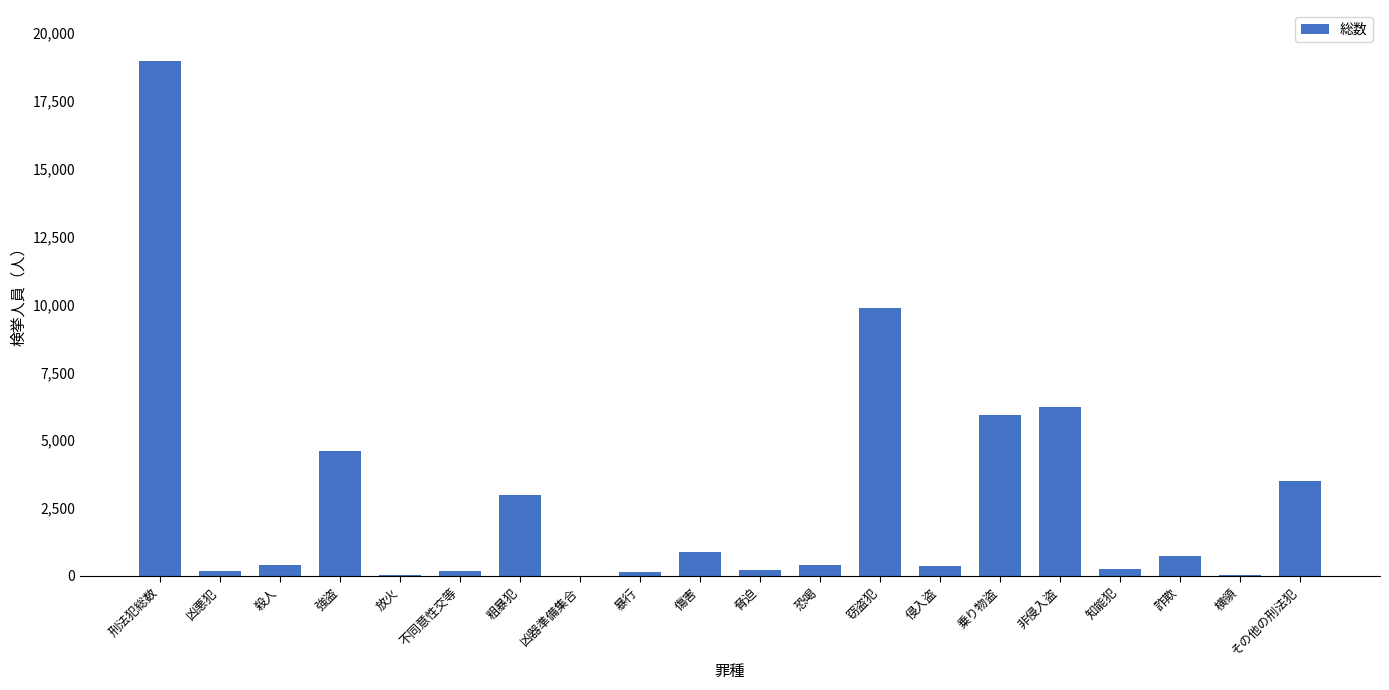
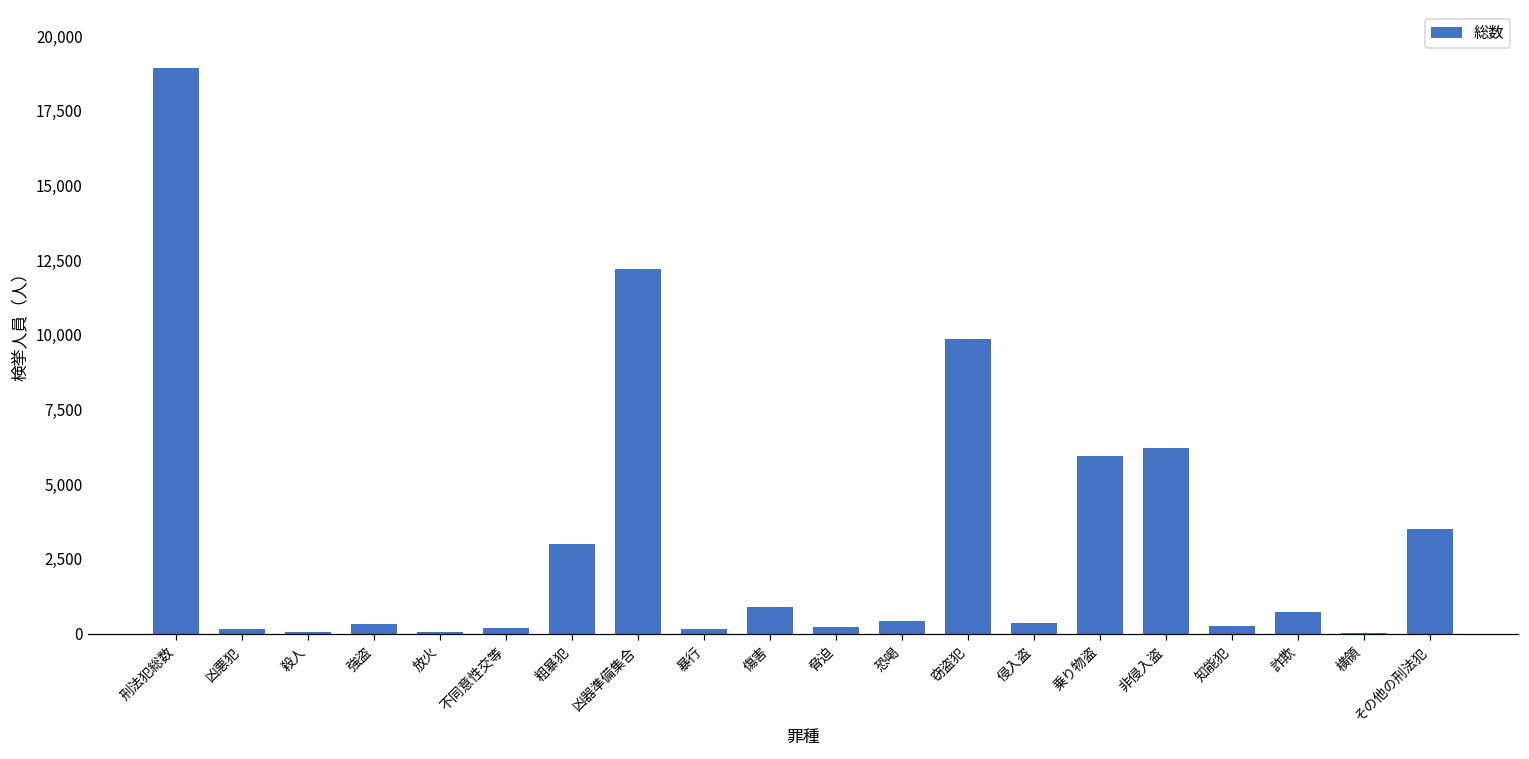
  {
    "刑法犯総数": "18,900",
    "凶悪犯": "200",
-   "殺人": "400",
-   "強盗": "4,600",
+   "殺人": "0",
+   "強盗": "300",
    "不同意性交等": "200",
    "粗暴犯": "3,000",
-   "凶器準備集合": "0",
+   "凶器準備集合": "12,200",
    "暴行": "200",
    "傷害": "900",
    "脅迫": "200",
    "恐喝": "400",
    "窃盗犯": "9,900",
    "侵入盗": "400",
    "乗り物盗": "5,900",
    "非侵入盗": "6,200",
    "知能犯": "200",
    "詐欺": "700",
    "その他の刑法犯": "3,500"
  }
